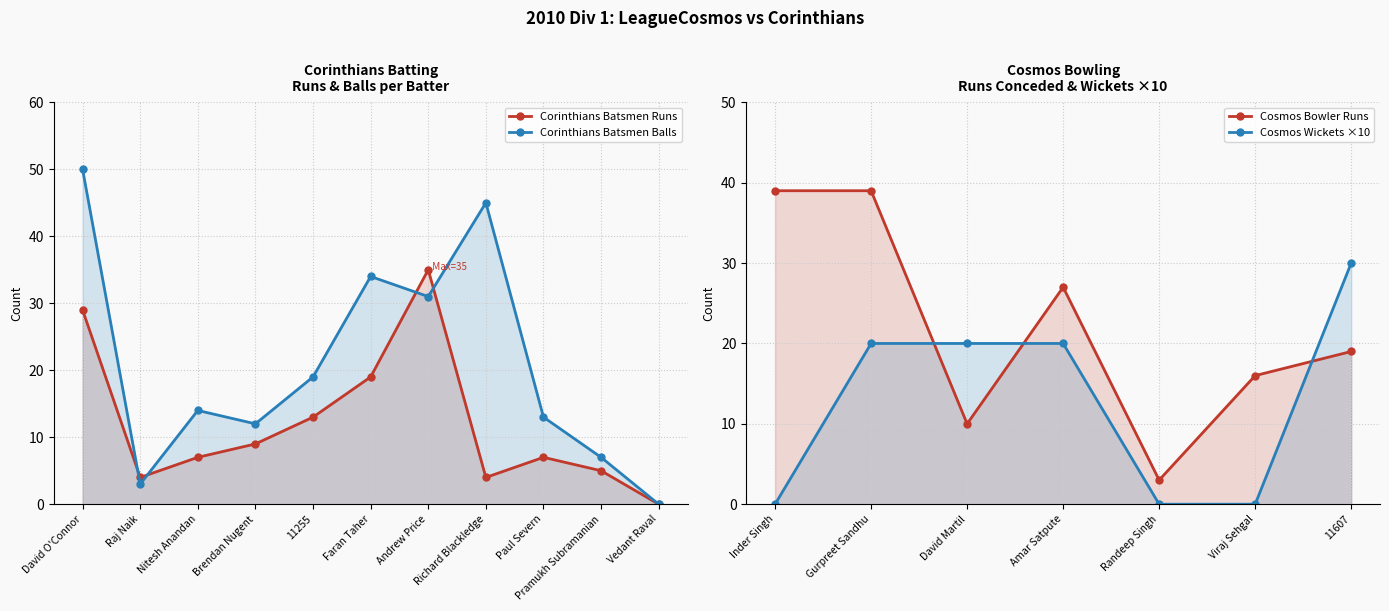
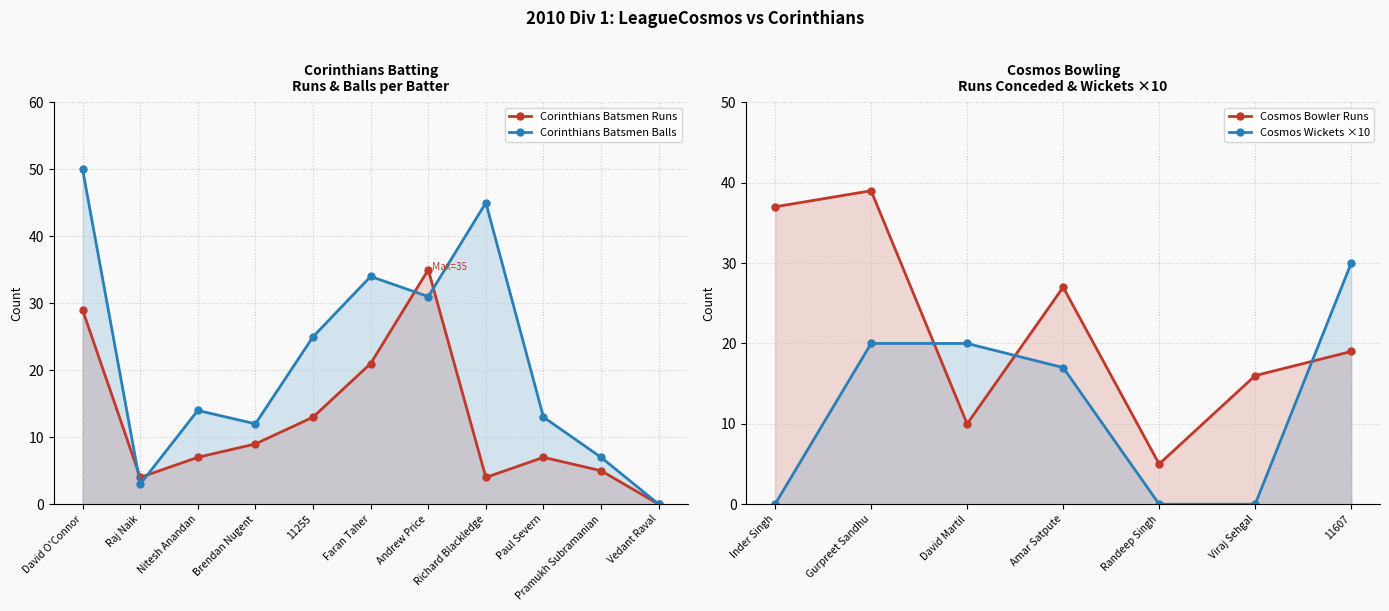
  {
    "Corinthians Batting Runs & Balls per Batter": {
      "Corinthians Batsmen Runs": {
        "David O'Connor": 29,
        "Raj Naik": 4,
        "Nitesh Anandan": 7,
        "Brendan Nugent": 9,
        "11255": 13,
-       "Faran Taher": 19,
+       "Faran Taher": 21,
        "Richard Blackledge": 4,
        "Paul Severn": 7,
        "Pramukh Subramanian": 5
      },
      "Corinthians Batsmen Balls": {
        "David O'Connor": 50,
        "Raj Naik": 3,
        "Nitesh Anandan": 14,
        "Brendan Nugent": 12,
-       "11255": 19,
+       "11255": 25,
        "Faran Taher": 34,
        "Andrew Price": 31,
        "Richard Blackledge": 45,
        "Paul Severn": 13,
        "Pramukh Subramanian": 7
      }
    },
    "Cosmos Bowling Runs Conceded & Wickets ×10": {
      "Cosmos Bowler Runs": {
-       "Inder Singh": 39,
+       "Inder Singh": 37,
        "Gurpreet Sandhu": 39,
        "David Martil": 10,
        "Amar Satpute": 27,
-       "Randeep Singh": 3,
+       "Randeep Singh": 5,
        "Viraj Sehgal": 16,
        "11607": 19
      },
      "Cosmos Wickets ×10": {
        "Inder Singh": 0,
        "Gurpreet Sandhu": 20,
        "David Martil": 20,
-       "Amar Satpute": 20,
+       "Amar Satpute": 17,
        "Randeep Singh": 0,
        "Viraj Sehgal": 0,
        "11607": 30
      }
    }
  }
